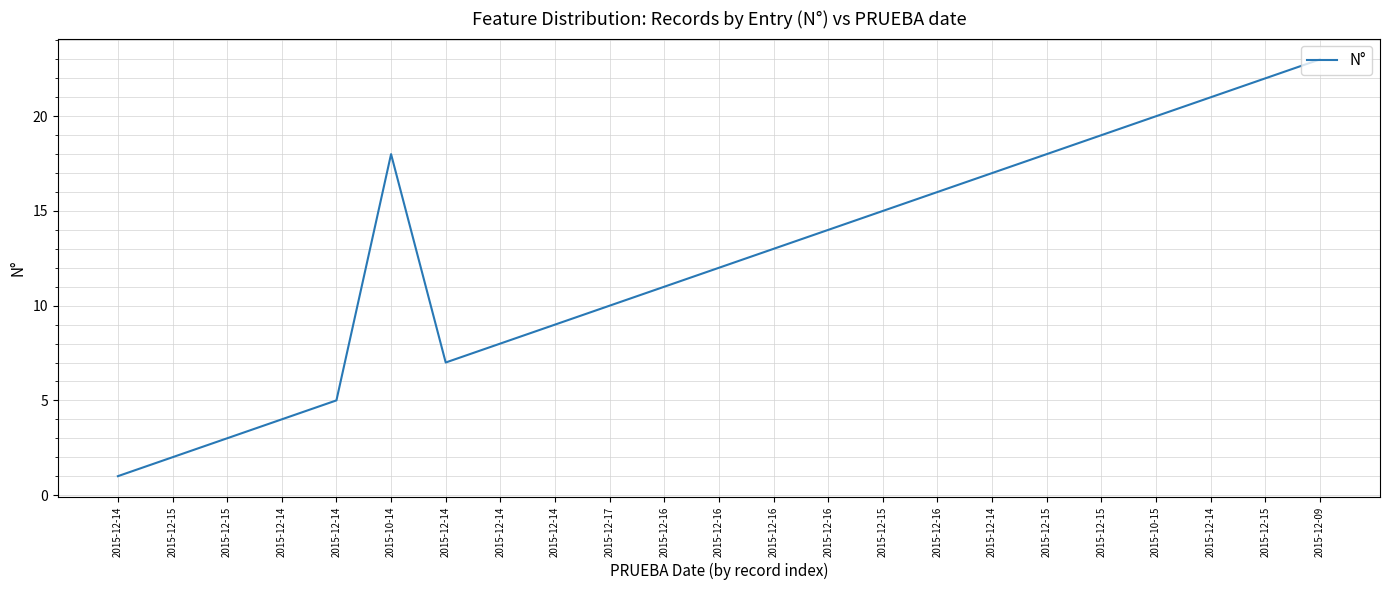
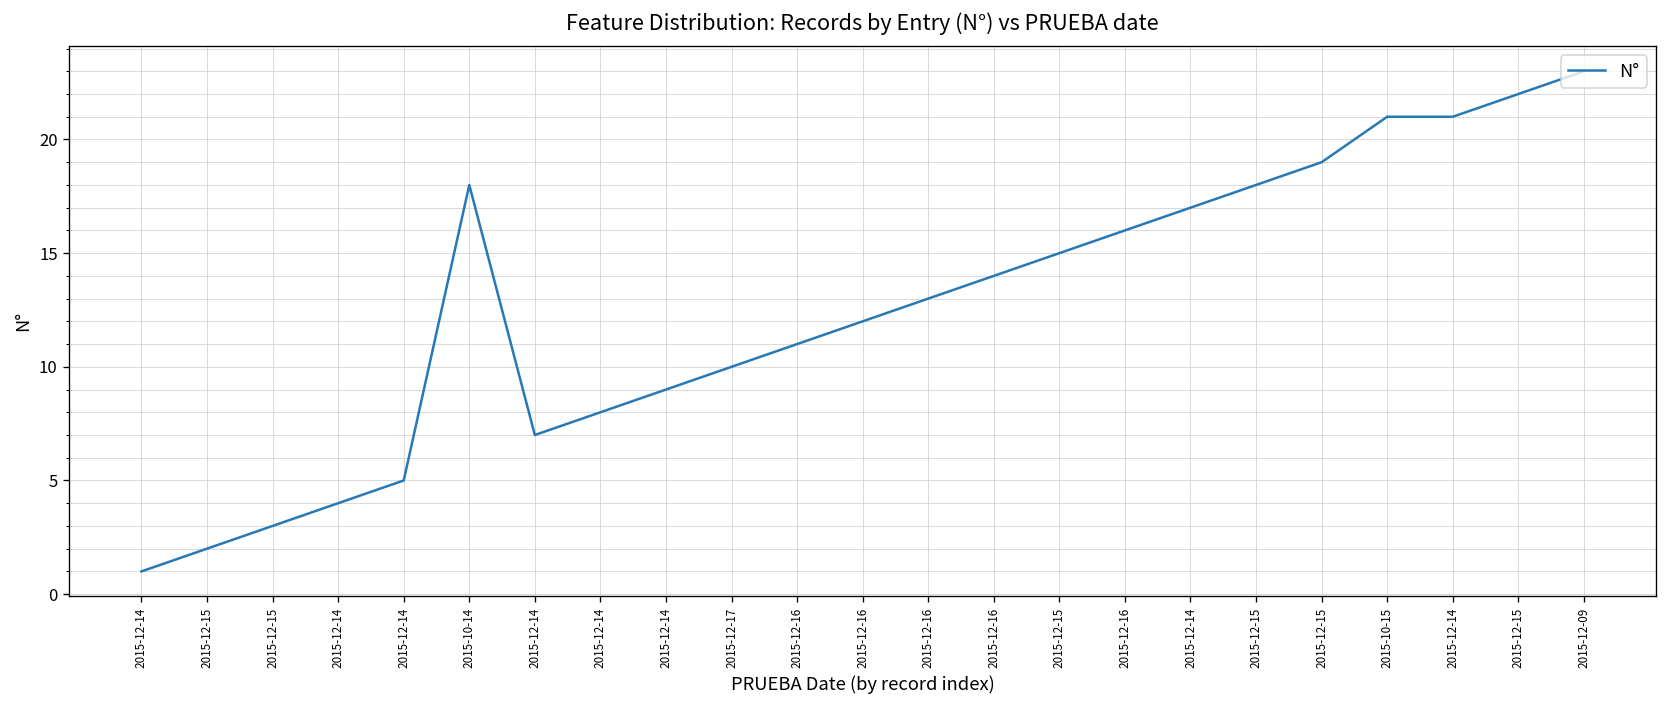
  {
    "2015-10-14": 18,
    "2015-12-17": 10,
-   "2015-10-15": 20
+   "2015-10-15": 21
  }
